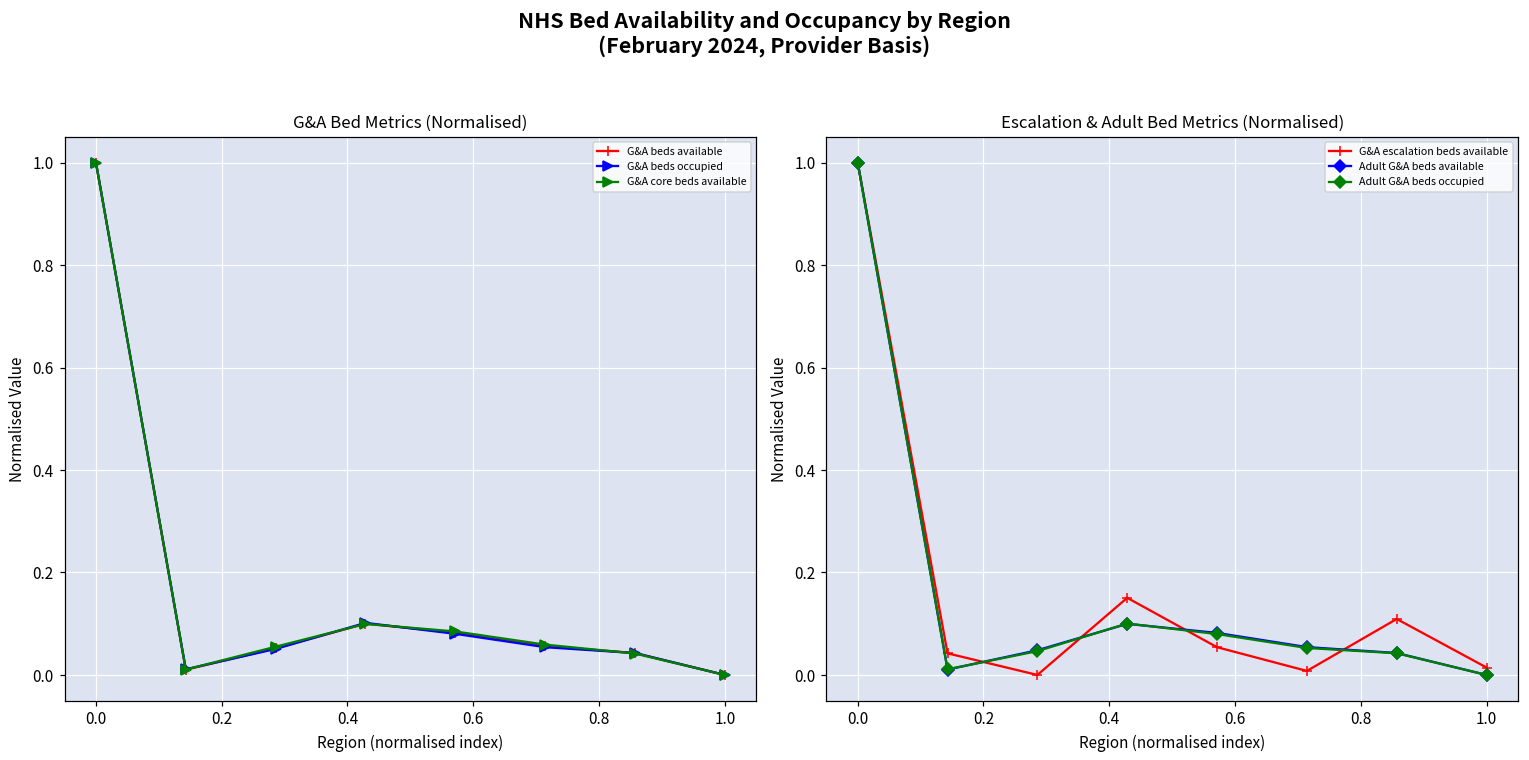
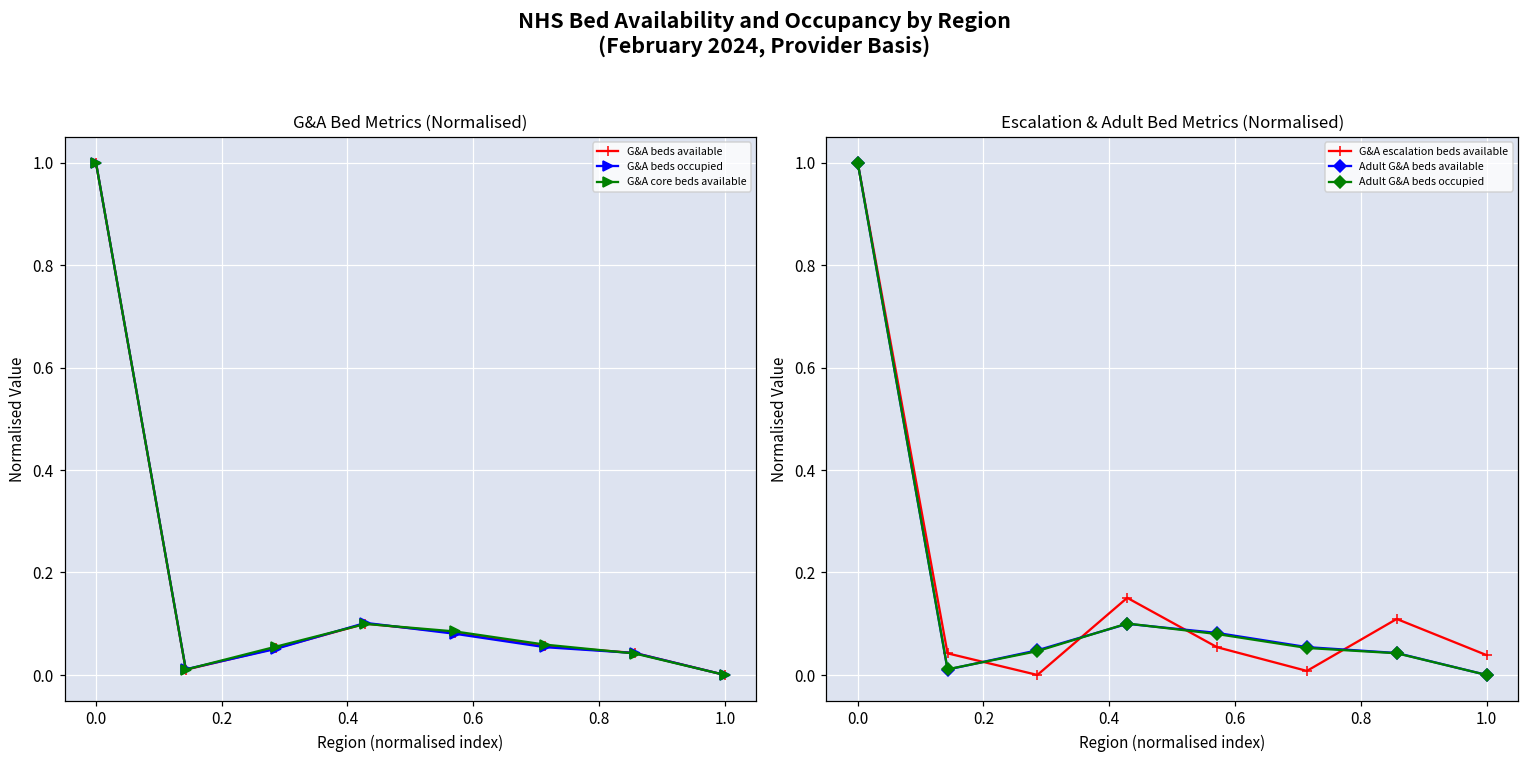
  {
    "Escalation & Adult Bed Metrics (Normalised)": {
      "G&A escalation beds available": {
-       "1.0": 0.01
+       "1.0": 0.04
      }
    }
  }
